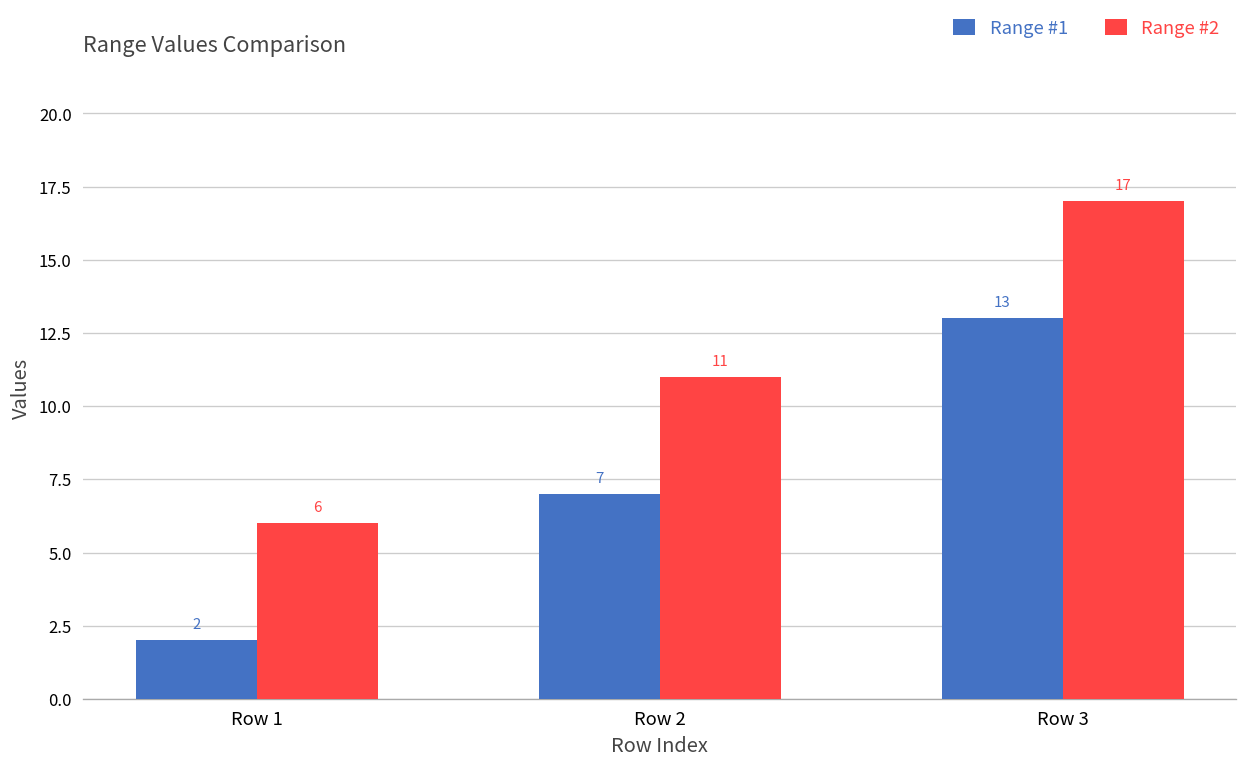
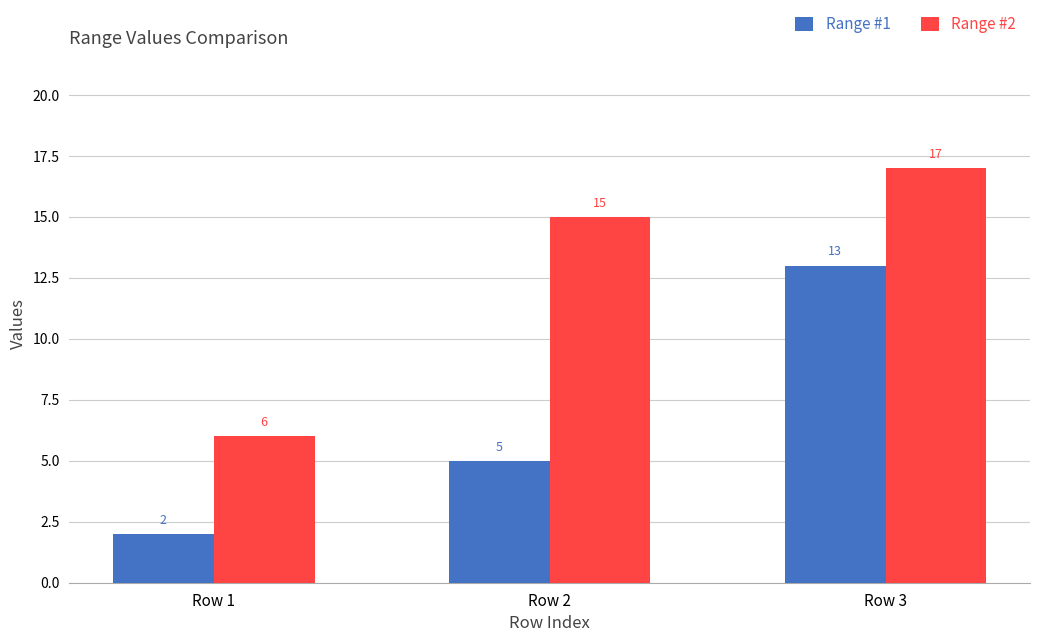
  {
    "Range #1": {
      "Row 1": 2,
-     "Row 2": 7,
+     "Row 2": 5,
      "Row 3": 13
    },
    "Range #2": {
      "Row 1": 6,
-     "Row 2": 11,
+     "Row 2": 15,
      "Row 3": 17
    }
  }
